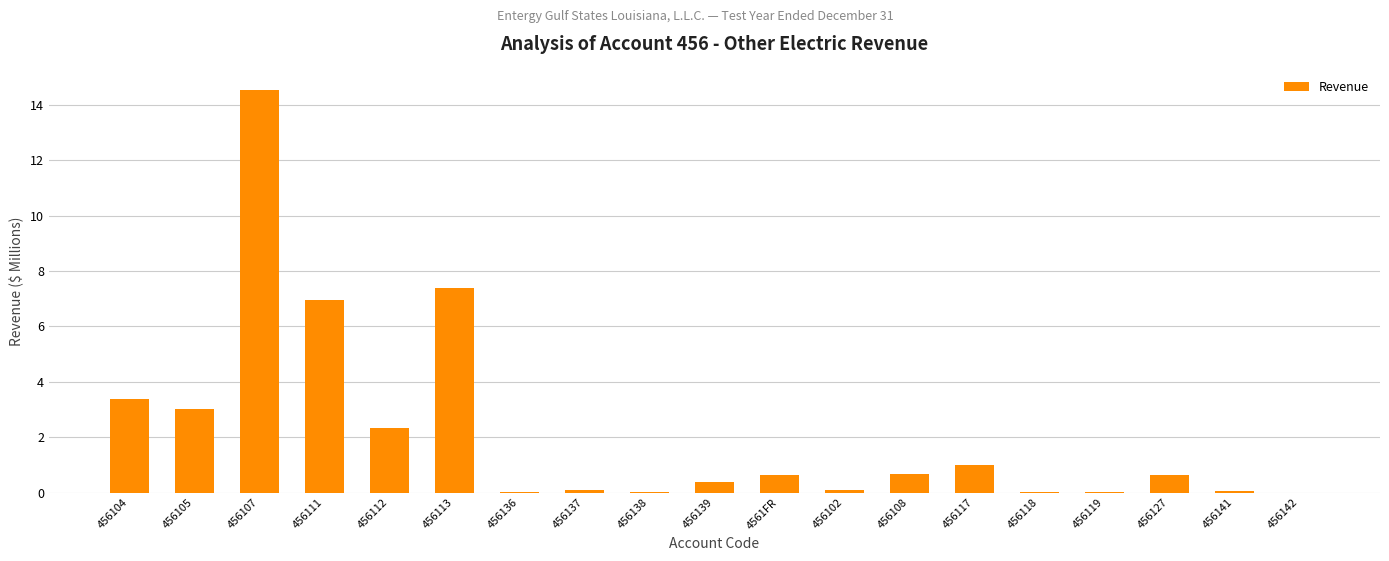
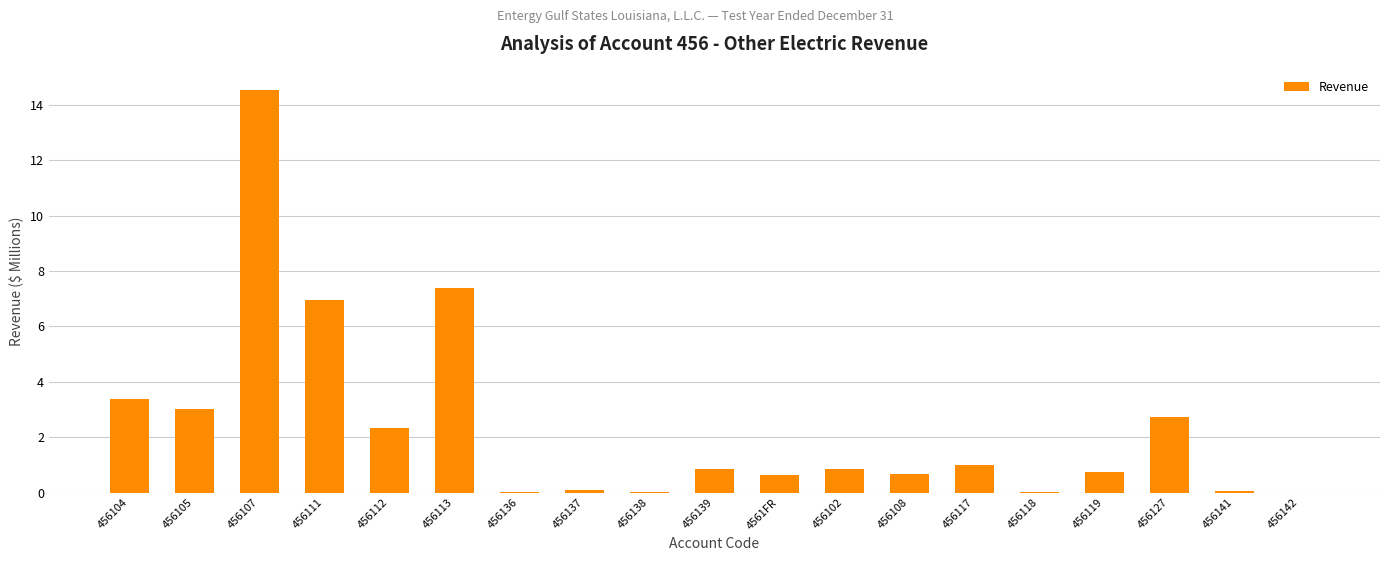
  {
    "456104": 3.4,
    "456105": 3.0,
    "456107": 14.6,
    "456111": 6.9,
    "456112": 2.3,
    "456113": 7.4,
-   "456139": 0.4,
+   "456139": 0.9,
    "4561FR": 0.6,
-   "456102": 0.1,
+   "456102": 0.9,
    "456108": 0.7,
    "456117": 1.0,
-   "456119": 0.0,
-   "456127": 0.6
+   "456119": 0.7,
+   "456127": 2.7
  }
